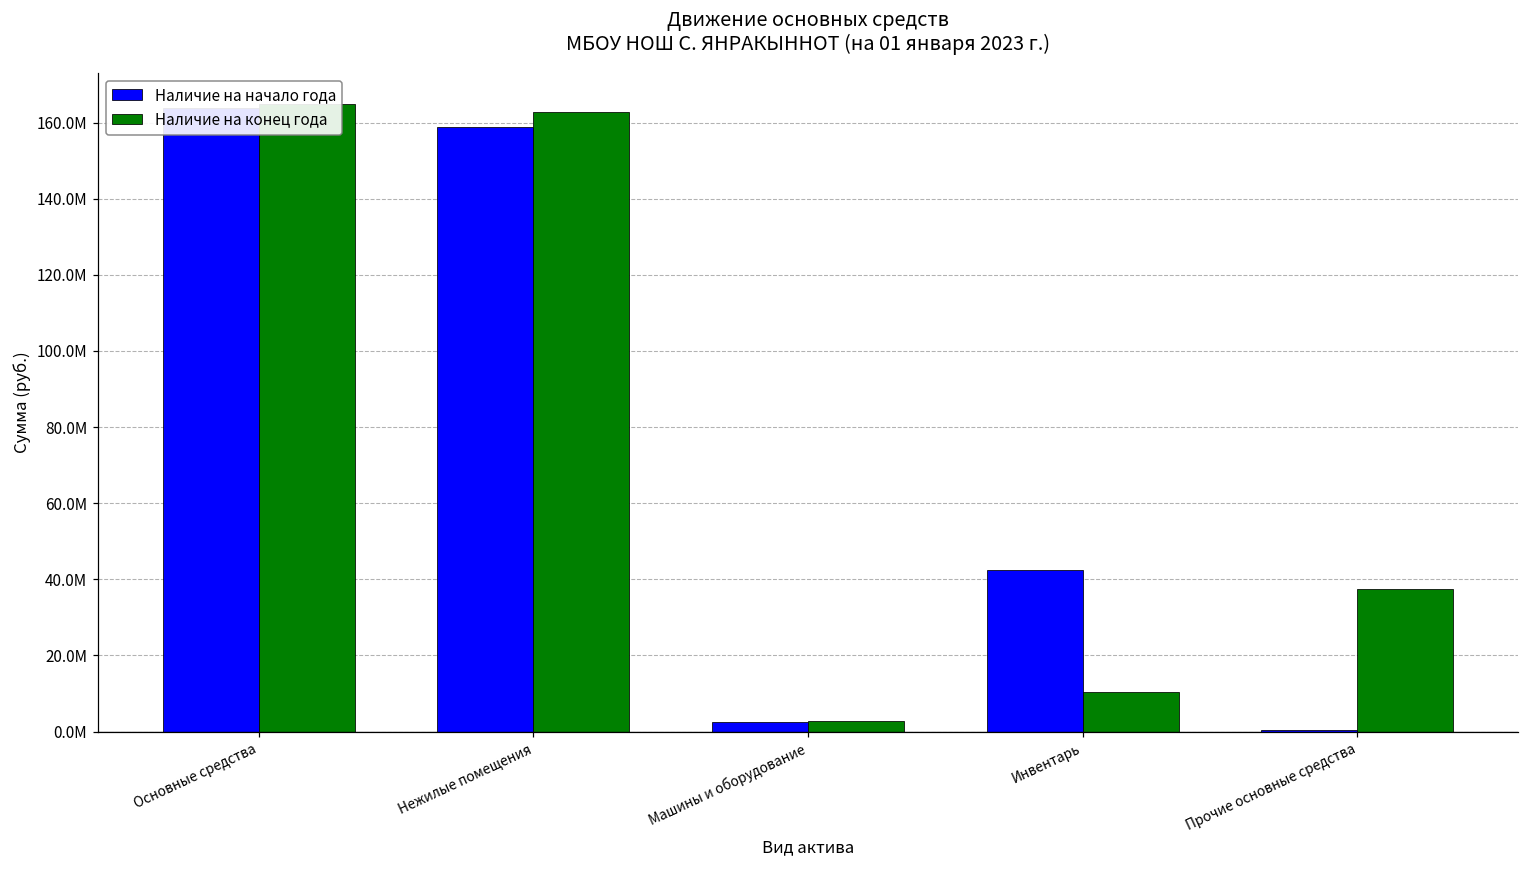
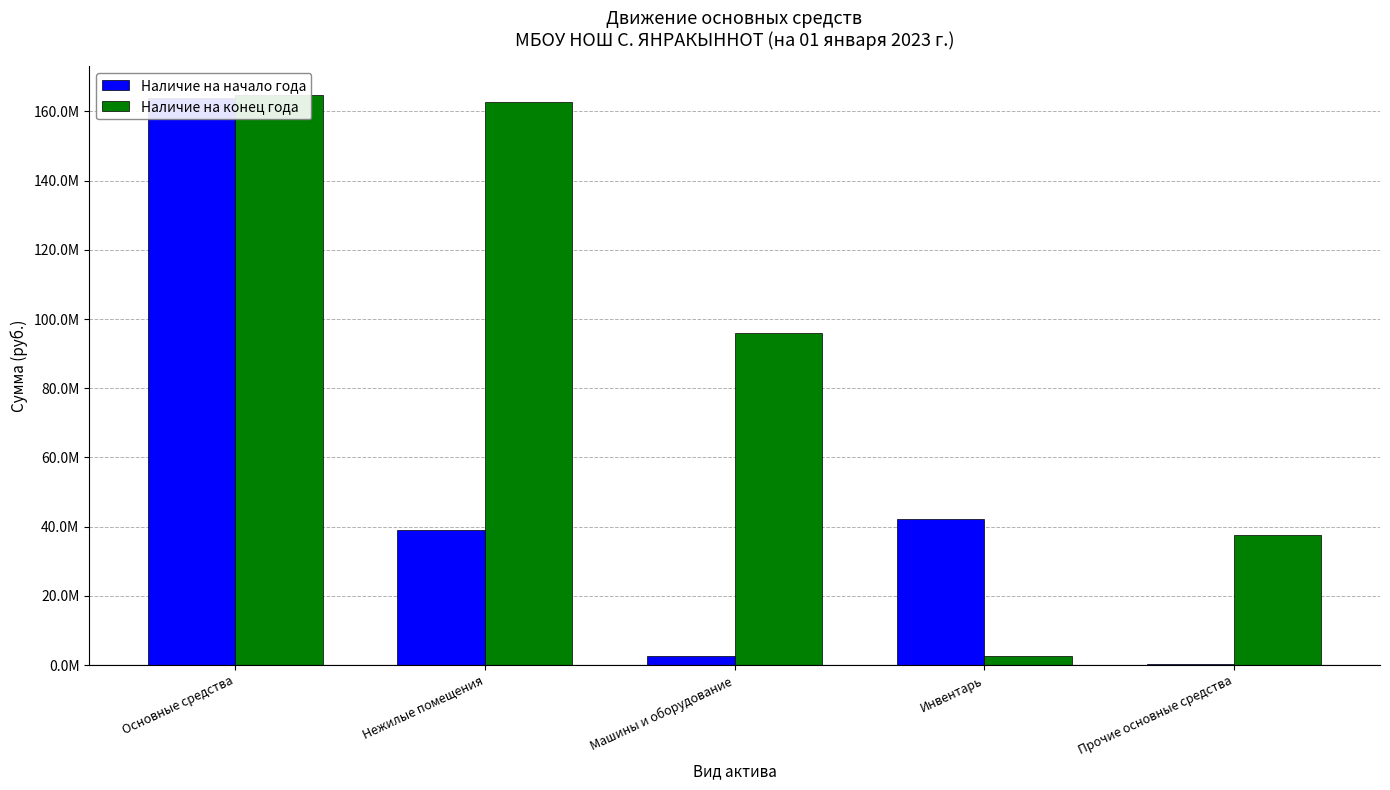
  {
    "Наличие на начало года": {
-     "Нежилые помещения": 159000000,
+     "Нежилые помещения": 39000000,
      "Машины и оборудование": 3000000,
      "Инвентарь": 42000000
    },
    "Наличие на конец года": {
      "Нежилые помещения": 163000000,
-     "Машины и оборудование": 3000000,
-     "Инвентарь": 10000000,
+     "Машины и оборудование": 96000000,
+     "Инвентарь": 2000000,
      "Прочие основные средства": 38000000
    }
  }
